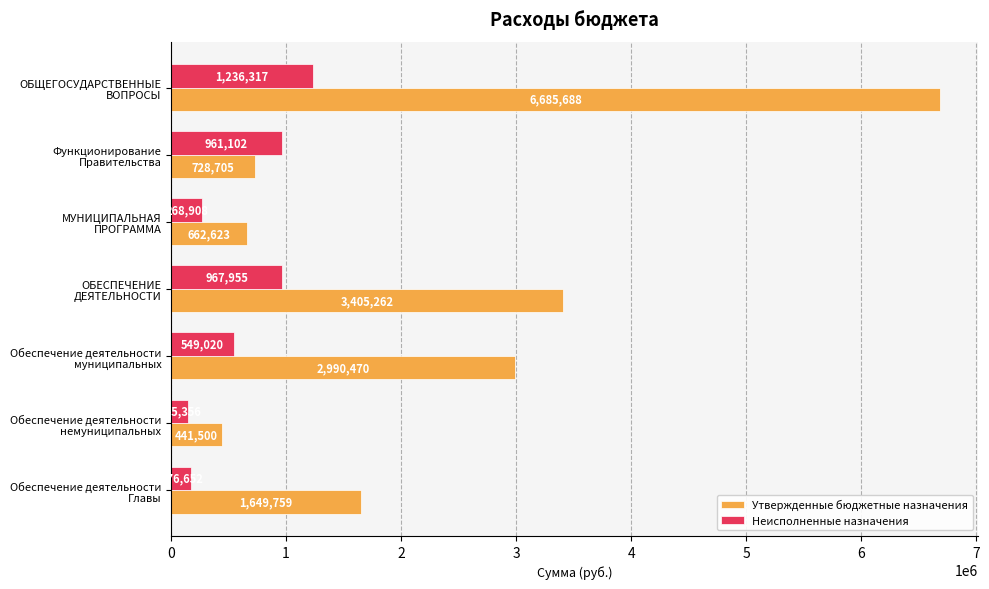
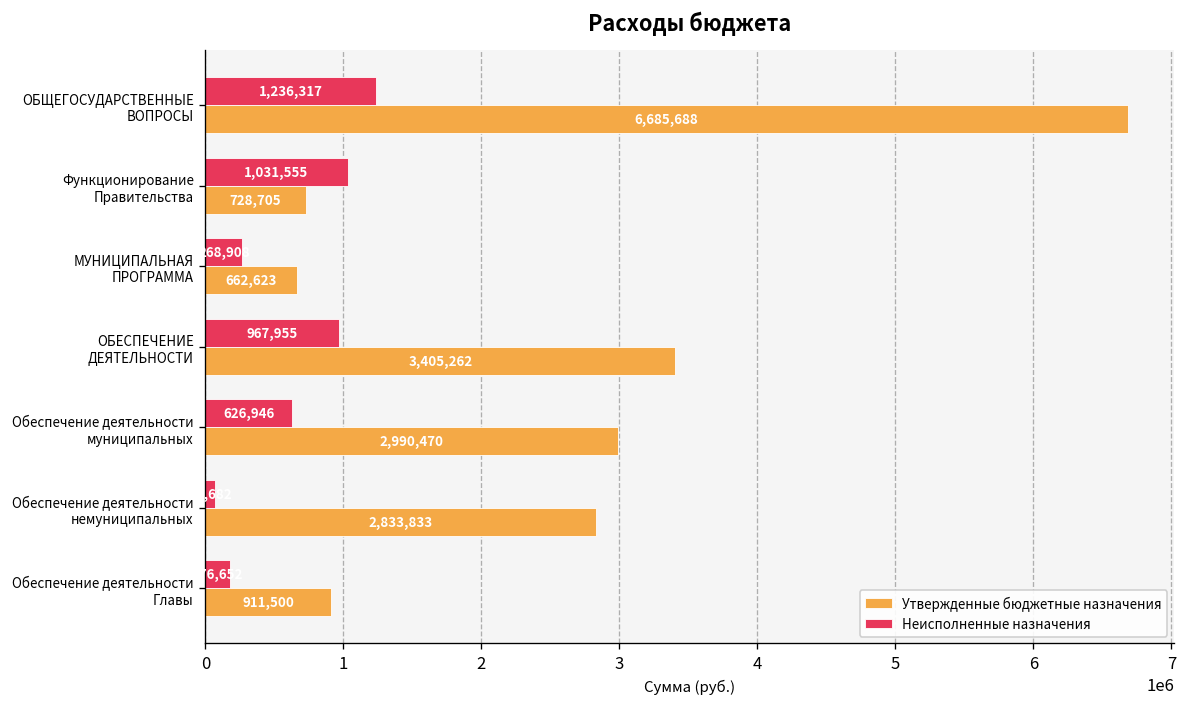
  {
    "Утвержденные бюджетные назначения": {
      "ОБЩЕГОСУДАРСТВЕННЫЕ ВОПРОСЫ": "6,685,688",
      "Функционирование Правительства": "728,705",
      "МУНИЦИПАЛЬНАЯ ПРОГРАММА": "662,623",
      "ОБЕСПЕЧЕНИЕ ДЕЯТЕЛЬНОСТИ": "3,405,262",
      "Обеспечение деятельности муниципальных": "2,990,470",
-     "Обеспечение деятельности немуниципальных": "441,500",
-     "Обеспечение деятельности Главы": "1,649,759"
+     "Обеспечение деятельности немуниципальных": "2,833,833",
+     "Обеспечение деятельности Главы": "911,500"
    },
    "Неисполненные назначения": {
      "ОБЩЕГОСУДАРСТВЕННЫЕ ВОПРОСЫ": "1,236,317",
-     "Функционирование Правительства": "961,102",
+     "Функционирование Правительства": "1,031,555",
      "МУНИЦИПАЛЬНАЯ ПРОГРАММА": "268,908",
      "ОБЕСПЕЧЕНИЕ ДЕЯТЕЛЬНОСТИ": "967,955",
-     "Обеспечение деятельности муниципальных": "549,020",
-     "Обеспечение деятельности немуниципальных": "150000"
+     "Обеспечение деятельности муниципальных": "626,946",
+     "Обеспечение деятельности немуниципальных": "70000"
    }
  }
